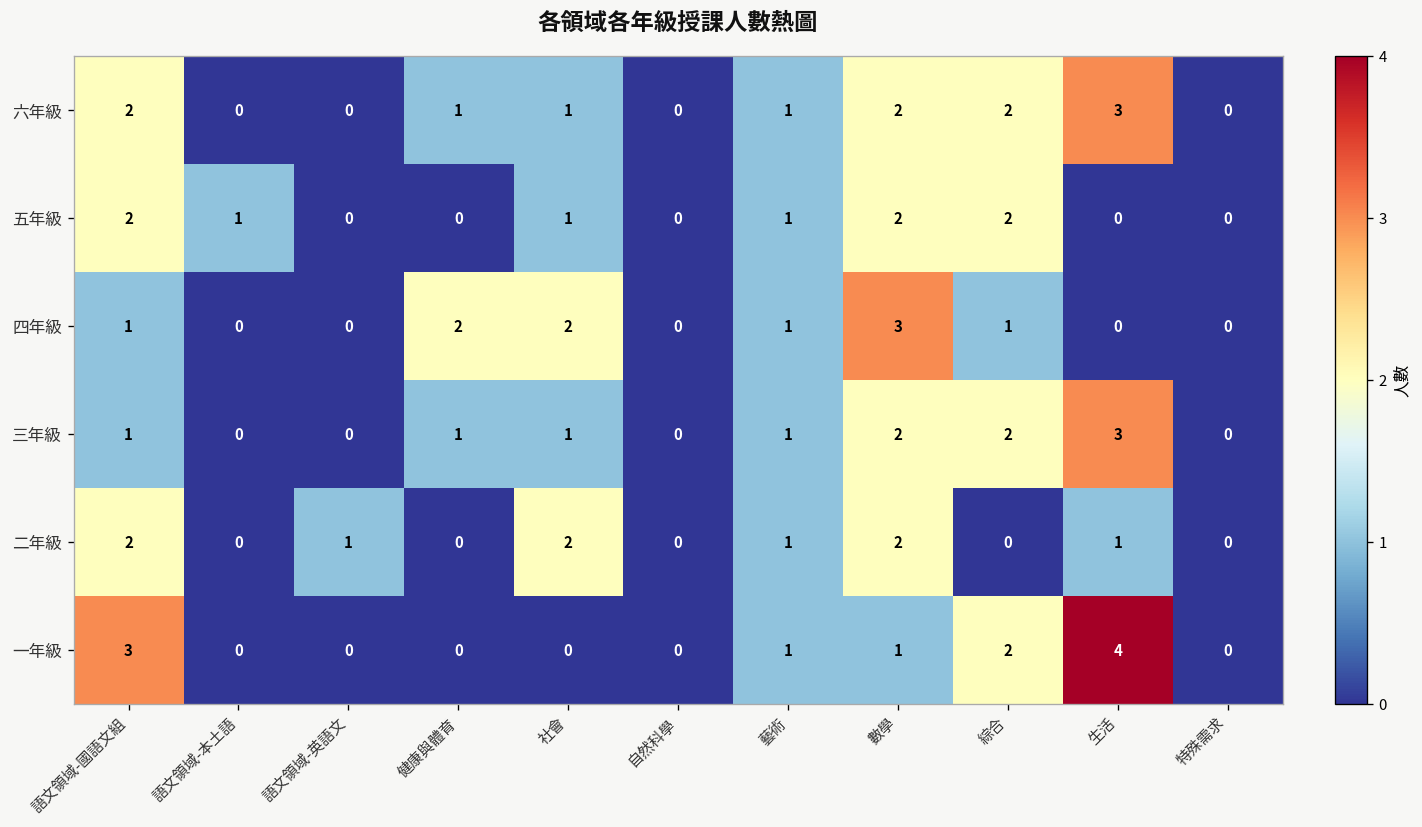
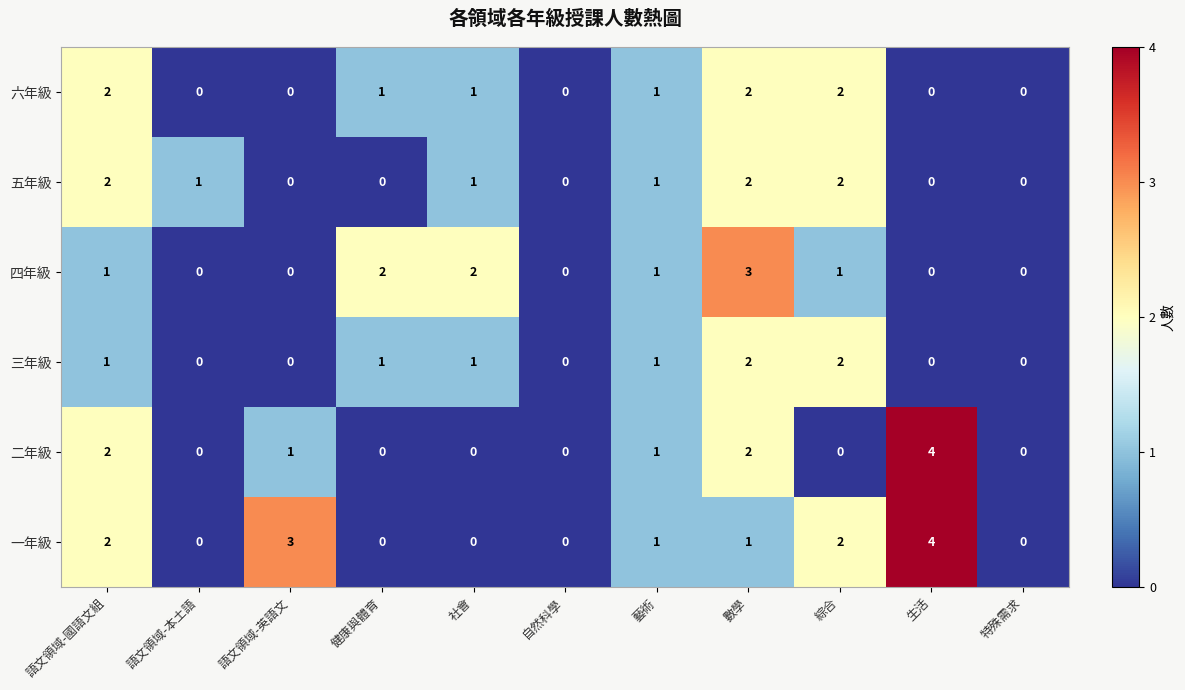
  {
    "六年級": {
      "語文領域-國語文組": 2,
      "語文領域-本土語": 0,
      "語文領域-英語文": 0,
      "健康與體育": 1,
      "社會": 1,
      "自然科學": 0,
      "藝術": 1,
      "數學": 2,
      "綜合": 2,
-     "生活": 3,
+     "生活": 0,
      "特殊需求": 0
    },
    "五年級": {
      "語文領域-國語文組": 2,
      "語文領域-本土語": 1,
      "語文領域-英語文": 0,
      "健康與體育": 0,
      "社會": 1,
      "自然科學": 0,
      "藝術": 1,
      "數學": 2,
      "綜合": 2,
      "生活": 0,
      "特殊需求": 0
    },
    "四年級": {
      "語文領域-國語文組": 1,
      "語文領域-本土語": 0,
      "語文領域-英語文": 0,
      "健康與體育": 2,
      "社會": 2,
      "自然科學": 0,
      "藝術": 1,
      "數學": 3,
      "綜合": 1,
      "生活": 0,
      "特殊需求": 0
    },
    "三年級": {
      "語文領域-國語文組": 1,
      "語文領域-本土語": 0,
      "語文領域-英語文": 0,
      "健康與體育": 1,
      "社會": 1,
      "自然科學": 0,
      "藝術": 1,
      "數學": 2,
      "綜合": 2,
-     "生活": 3,
+     "生活": 0,
      "特殊需求": 0
    },
    "二年級": {
      "語文領域-國語文組": 2,
      "語文領域-本土語": 0,
      "語文領域-英語文": 1,
      "健康與體育": 0,
-     "社會": 2,
+     "社會": 0,
      "自然科學": 0,
      "藝術": 1,
      "數學": 2,
      "綜合": 0,
-     "生活": 1,
+     "生活": 4,
      "特殊需求": 0
    },
    "一年級": {
-     "語文領域-國語文組": 3,
+     "語文領域-國語文組": 2,
      "語文領域-本土語": 0,
-     "語文領域-英語文": 0,
+     "語文領域-英語文": 3,
      "健康與體育": 0,
      "社會": 0,
      "自然科學": 0,
      "藝術": 1,
      "數學": 1,
      "綜合": 2,
      "生活": 4,
      "特殊需求": 0
    }
  }
